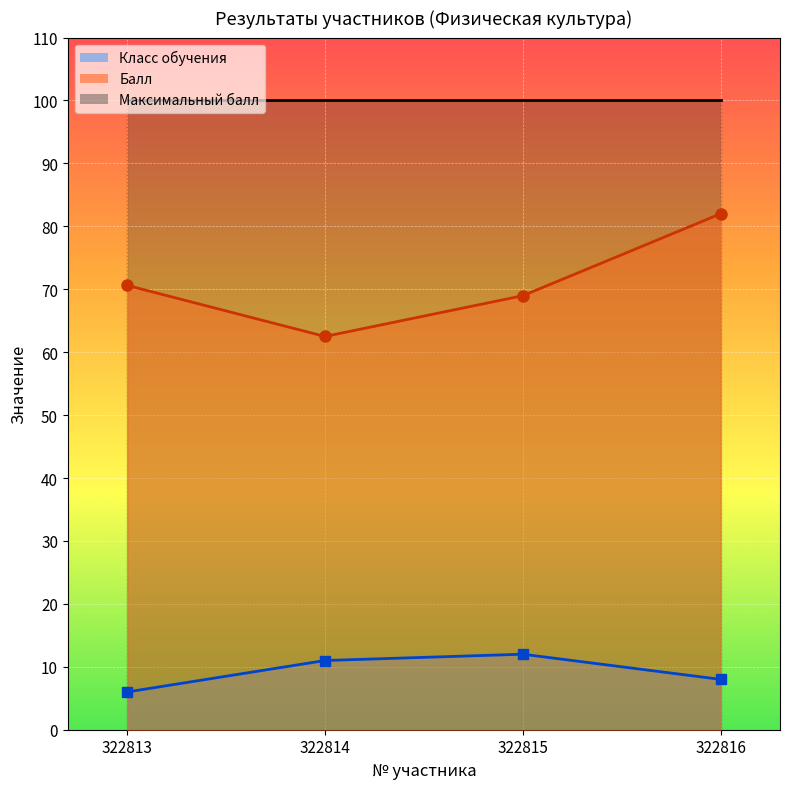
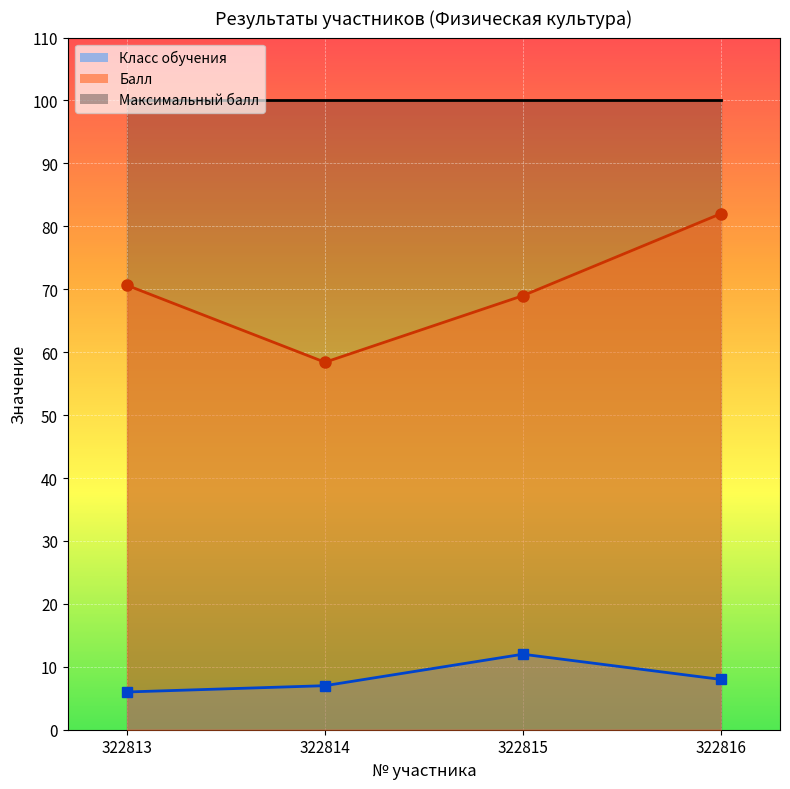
  {
    "Максимальный балл": {
      "322814": 100,
      "322815": 100,
      "322816": 100
    },
    "Класс обучения": {
      "322813": 6,
-     "322814": 11,
+     "322814": 7,
      "322815": 12,
      "322816": 8
    },
    "Балл": {
      "322813": 71,
-     "322814": 63,
+     "322814": 58,
      "322815": 69,
      "322816": 82
    }
  }
